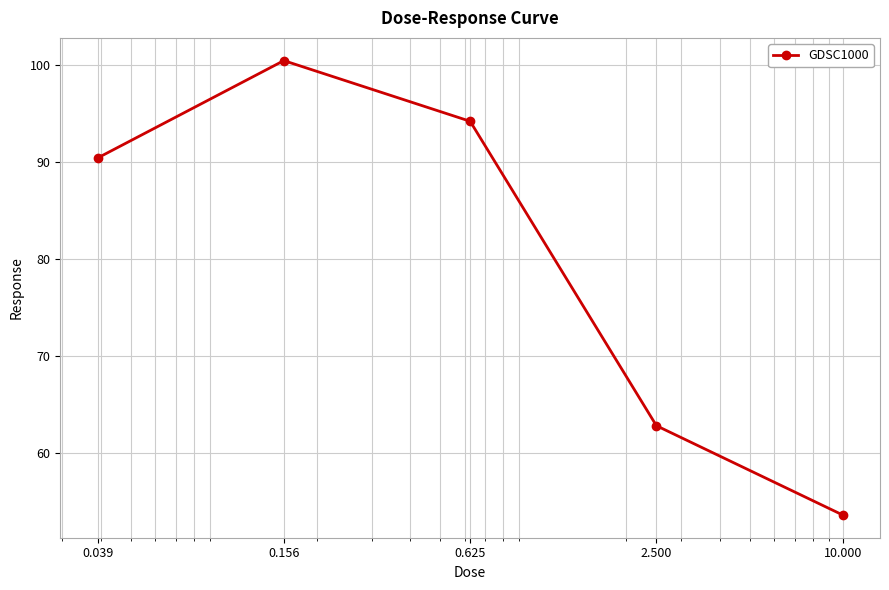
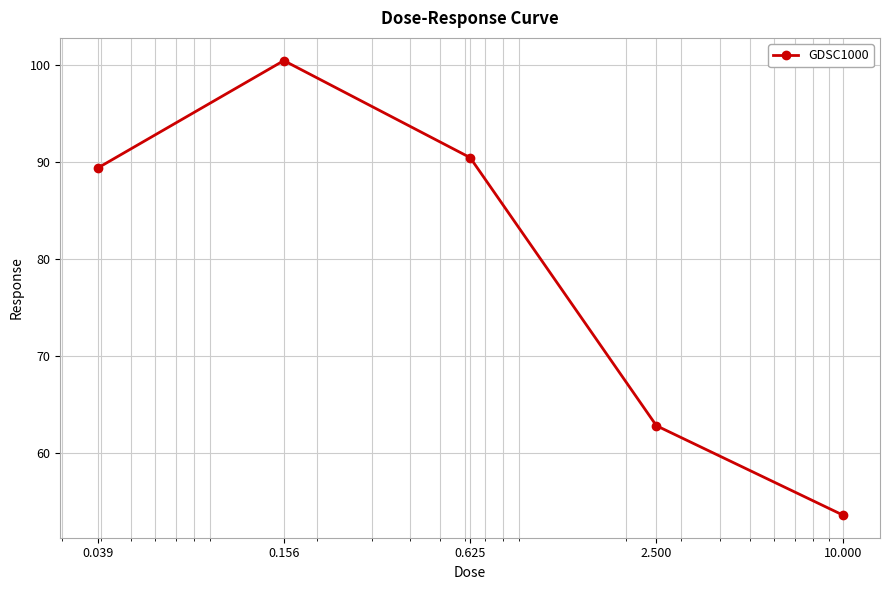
  {
-   "0.039": 90,
+   "0.039": 89,
    "0.156": 100,
-   "0.625": 94,
+   "0.625": 90,
    "2.500": 63,
    "10.000": 54
  }
